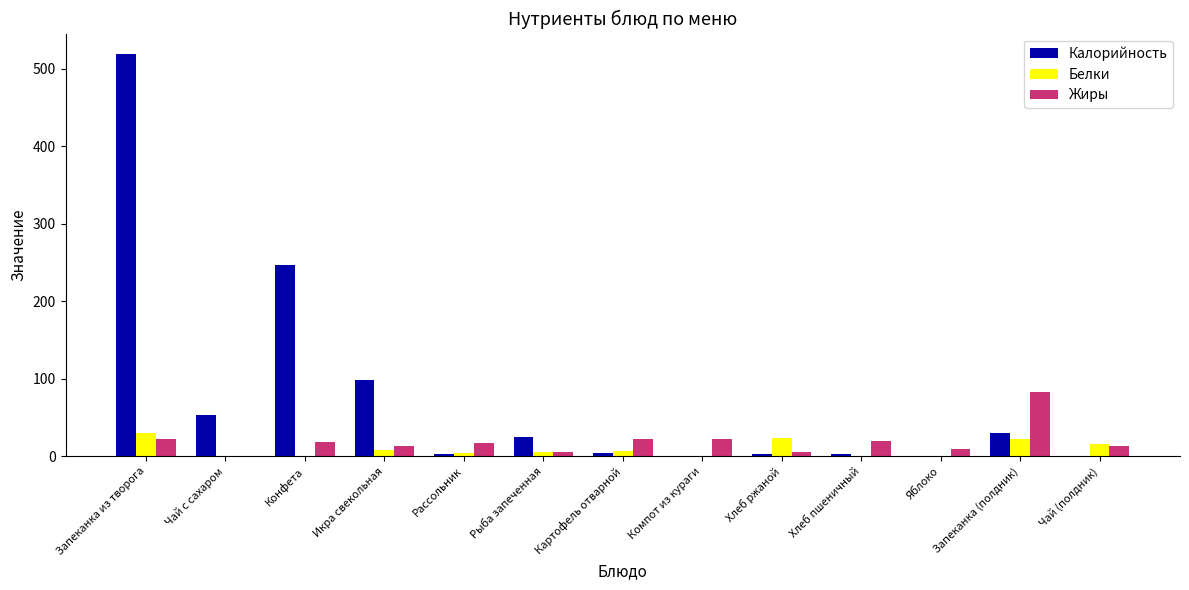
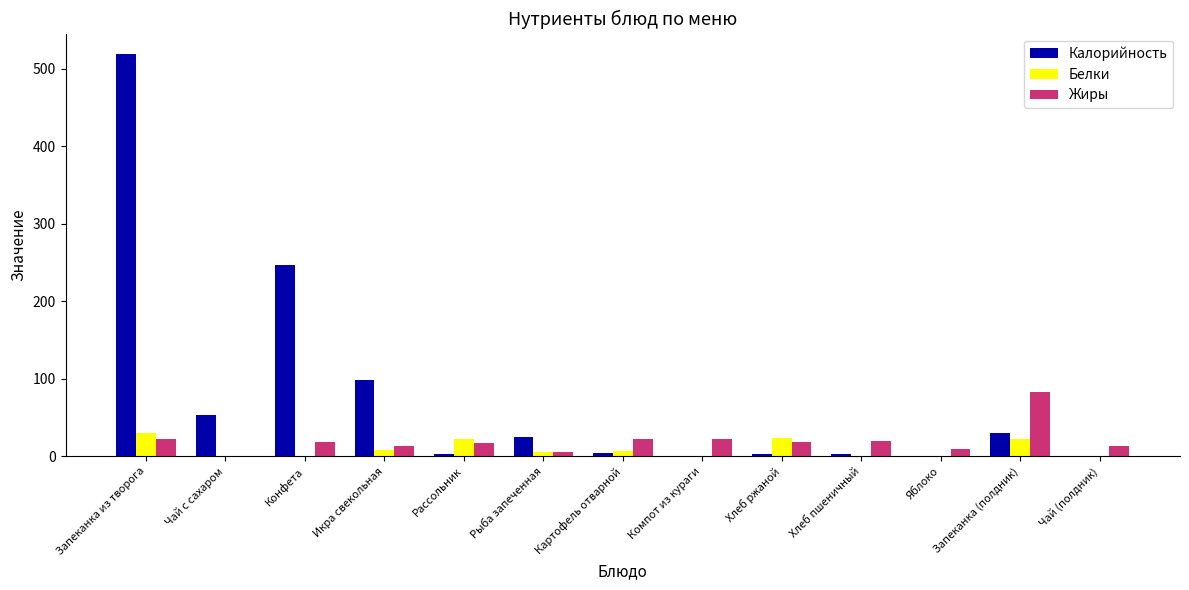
  {
    "Калорийность": {
      "Запеканка из творога": 520,
      "Чай с сахаром": 50,
      "Конфета": 250,
      "Икра свекольная": 100,
      "Рыба запеченная": 30,
      "Картофель отварной": 0,
      "Запеканка (полдник)": 30
    },
    "Белки": {
      "Запеканка из творога": 30,
      "Икра свекольная": 10,
-     "Рассольник": 0,
+     "Рассольник": 20,
      "Рыба запеченная": 10,
      "Картофель отварной": 10,
      "Компот из кураги": 0,
      "Хлеб ржаной": 20,
      "Запеканка (полдник)": 20,
-     "Чай (полдник)": 20
+     "Чай (полдник)": 0
    },
    "Жиры": {
      "Запеканка из творога": 20,
      "Чай с сахаром": 0,
      "Конфета": 20,
      "Икра свекольная": 10,
      "Рассольник": 20,
      "Рыба запеченная": 10,
      "Картофель отварной": 20,
      "Компот из кураги": 20,
-     "Хлеб ржаной": 10,
+     "Хлеб ржаной": 20,
      "Хлеб пшеничный": 20,
      "Яблоко": 10,
      "Запеканка (полдник)": 80,
      "Чай (полдник)": 10
    }
  }
